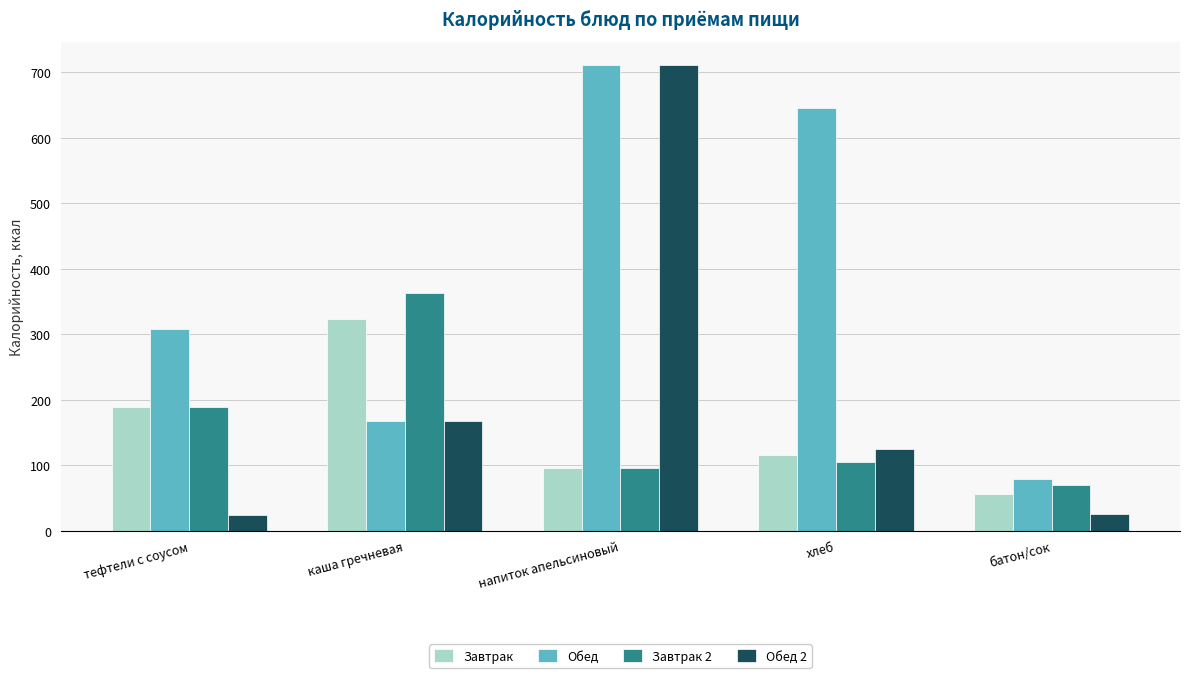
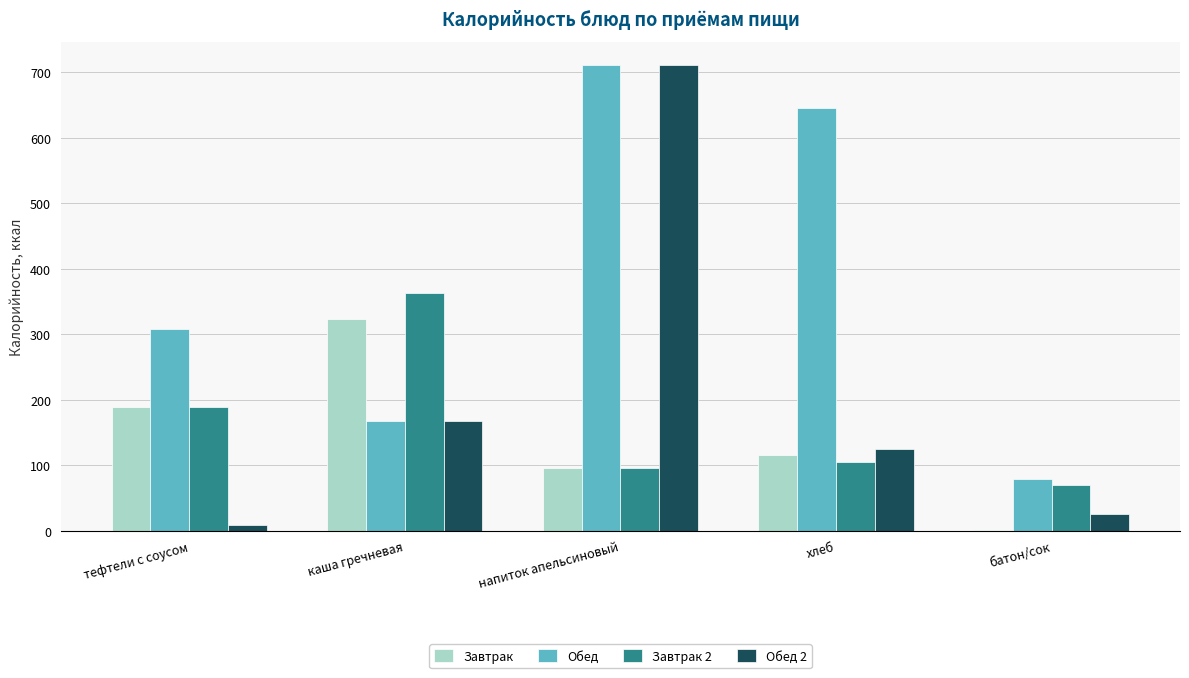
  {
    "Завтрак": {
      "тефтели с соусом": 190,
      "каша гречневая": 320,
      "напиток апельсиновый": 100,
      "хлеб": 120,
-     "батон/сок": 60
+     "батон/сок": 0
    },
    "Обед": {
      "тефтели с соусом": 310,
      "каша гречневая": 170,
      "напиток апельсиновый": 710,
      "хлеб": 650,
      "батон/сок": 80
    },
    "Завтрак 2": {
      "тефтели с соусом": 190,
      "каша гречневая": 360,
      "напиток апельсиновый": 100,
      "хлеб": 100,
      "батон/сок": 70
    },
    "Обед 2": {
-     "тефтели с соусом": 20,
+     "тефтели с соусом": 10,
      "каша гречневая": 170,
      "напиток апельсиновый": 710,
      "хлеб": 120,
      "батон/сок": 30
    }
  }
